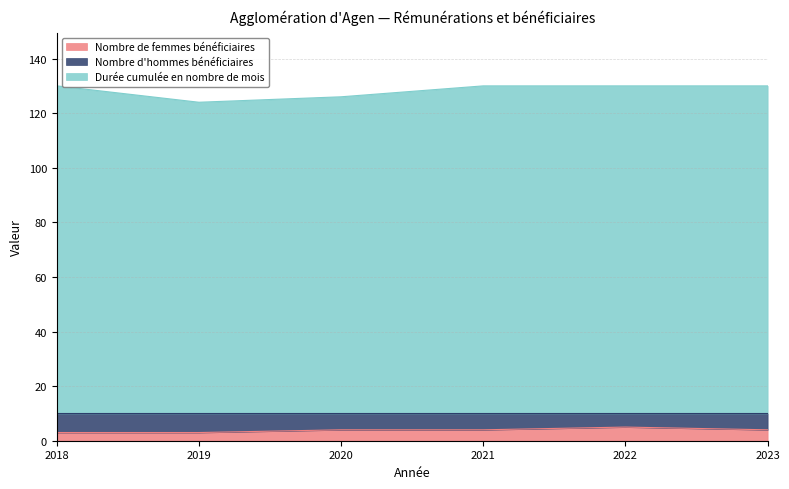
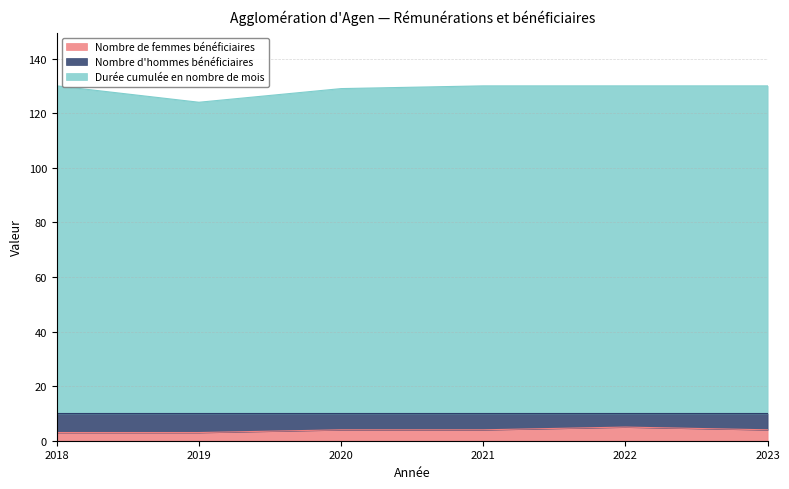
  {
    "Nombre de femmes bénéficiaires": {
      "2018": 3,
      "2019": 3,
      "2020": 4,
      "2021": 4,
      "2022": 5,
      "2023": 4
    },
    "Nombre d'hommes bénéficiaires": {
      "2018": 10,
      "2019": 10,
      "2020": 10,
      "2021": 10,
      "2022": 10,
      "2023": 10
    },
    "Durée cumulée en nombre de mois": {
      "2018": 130,
      "2019": 124,
-     "2020": 126,
+     "2020": 129,
      "2021": 130,
      "2022": 130,
      "2023": 130
    }
  }
